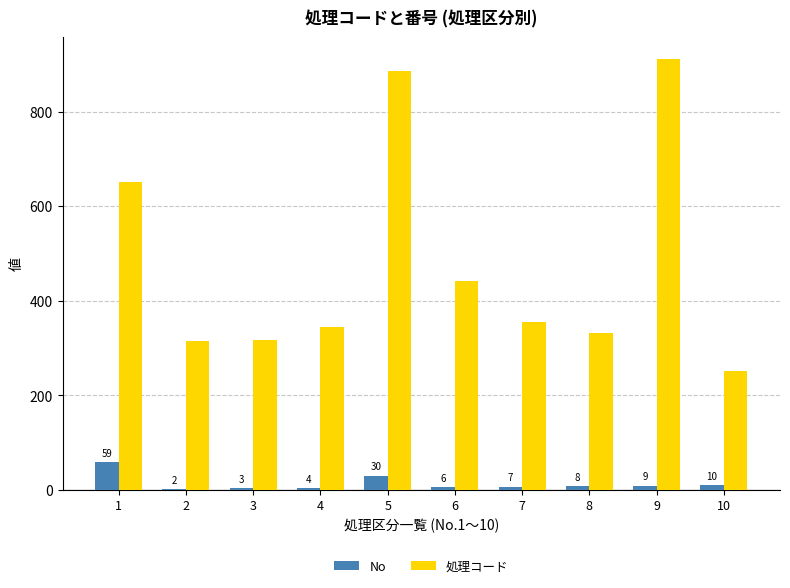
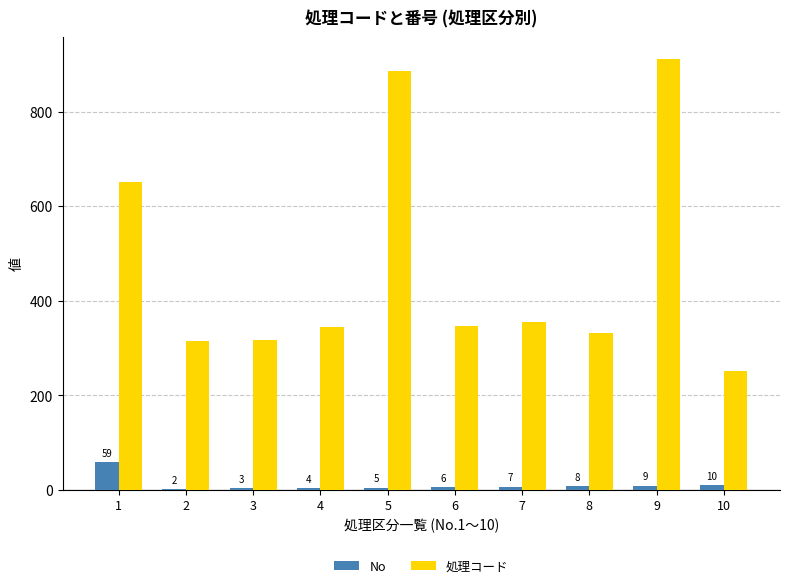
  {
    "No": {
      "1": 59,
      "2": 2,
      "3": 3,
      "4": 4,
-     "5": 30,
+     "5": 5,
      "6": 6,
      "7": 7,
      "8": 8,
      "9": 9,
      "10": 10
    },
    "処理コード": {
      "1": 650,
      "2": 320,
      "3": 320,
      "4": 340,
      "5": 890,
-     "6": 440,
+     "6": 350,
      "7": 360,
      "8": 330,
      "9": 910,
      "10": 250
    }
  }
